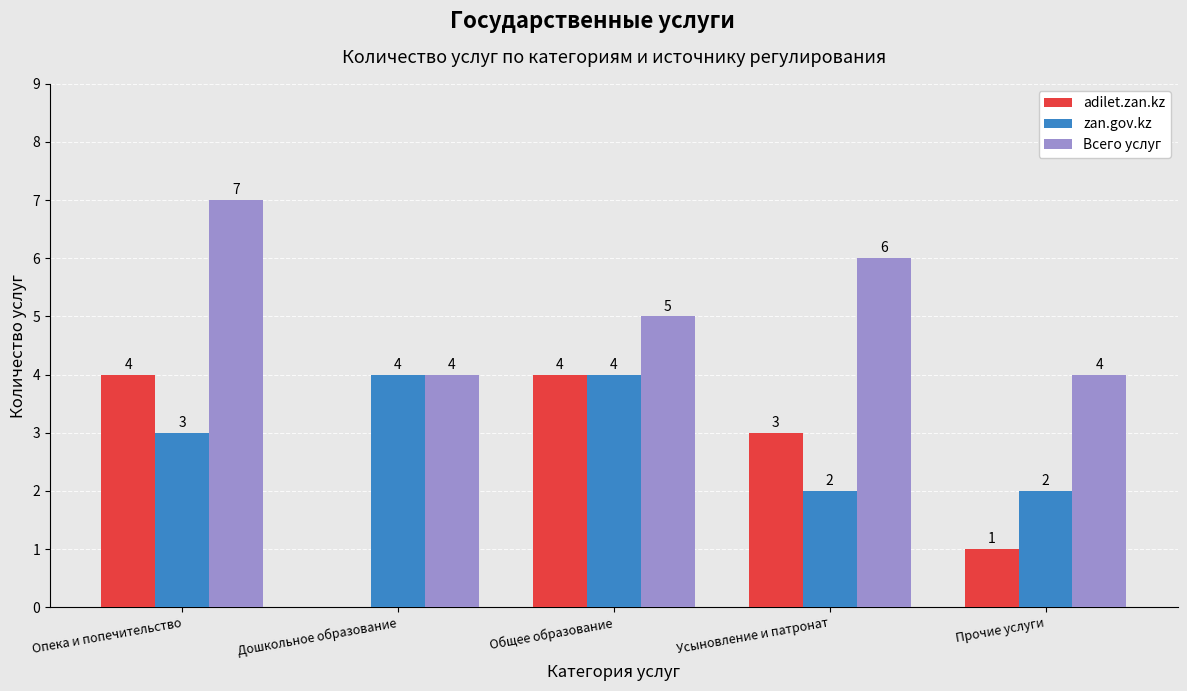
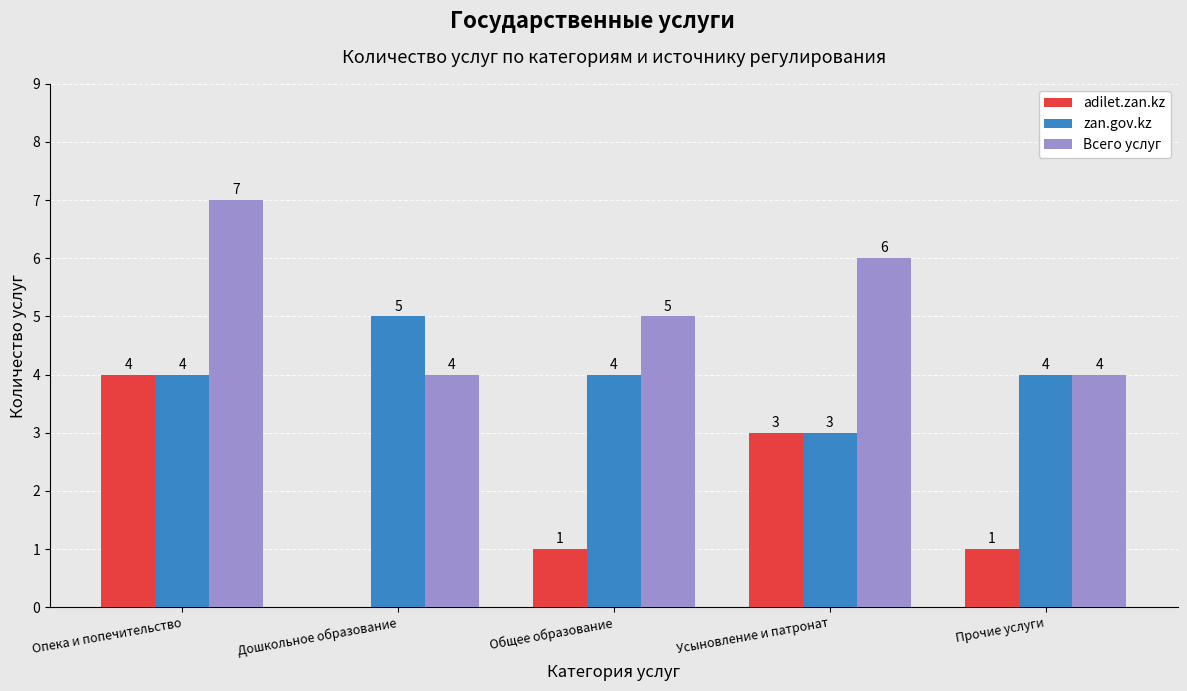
  {
    "adilet.zan.kz": {
      "Опека и попечительство": 4,
-     "Общее образование": 4,
+     "Общее образование": 1,
      "Усыновление и патронат": 3,
      "Прочие услуги": 1
    },
    "zan.gov.kz": {
-     "Опека и попечительство": 3,
-     "Дошкольное образование": 4,
+     "Опека и попечительство": 4,
+     "Дошкольное образование": 5,
      "Общее образование": 4,
-     "Усыновление и патронат": 2,
-     "Прочие услуги": 2
+     "Усыновление и патронат": 3,
+     "Прочие услуги": 4
    },
    "Всего услуг": {
      "Опека и попечительство": 7,
      "Дошкольное образование": 4,
      "Общее образование": 5,
      "Усыновление и патронат": 6,
      "Прочие услуги": 4
    }
  }
